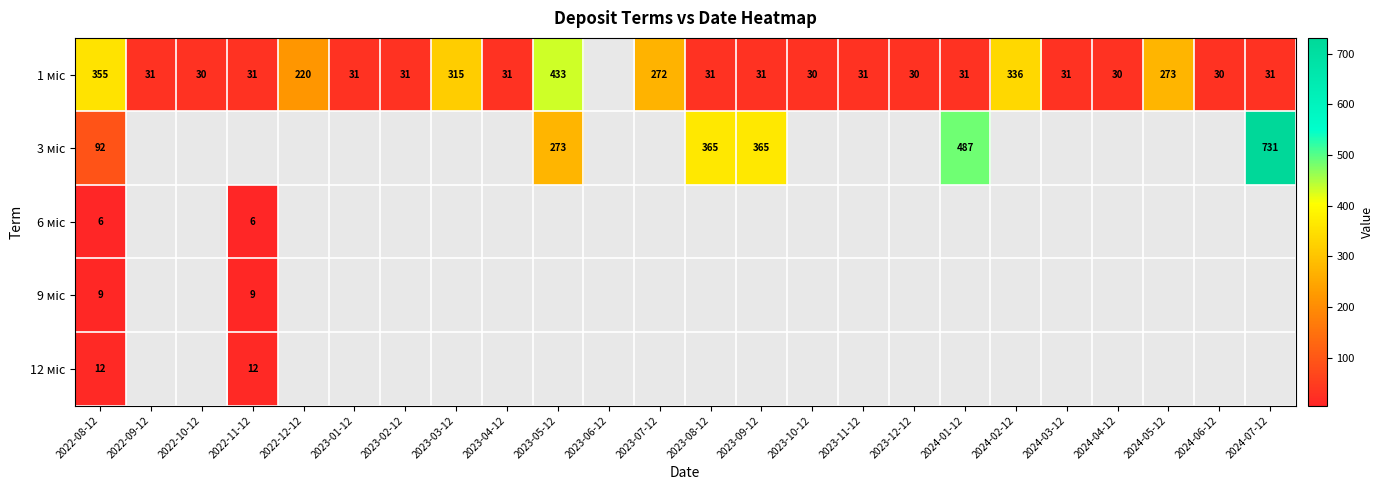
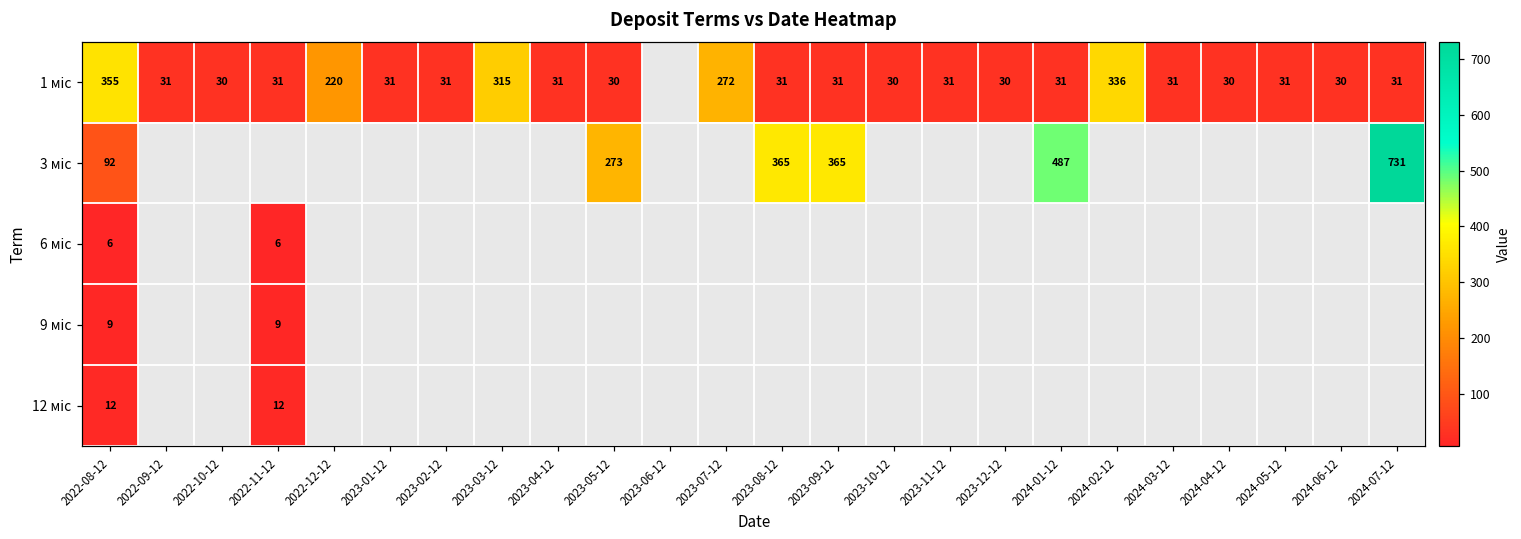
  {
    "1 міс": {
      "2022-08-12": 355,
      "2022-09-12": 31,
      "2022-10-12": 30,
      "2022-11-12": 31,
      "2022-12-12": 220,
      "2023-01-12": 31,
      "2023-02-12": 31,
      "2023-03-12": 315,
      "2023-04-12": 31,
-     "2023-05-12": 433,
+     "2023-05-12": 30,
      "2023-07-12": 272,
      "2023-08-12": 31,
      "2023-09-12": 31,
      "2023-10-12": 30,
      "2023-11-12": 31,
      "2023-12-12": 30,
      "2024-01-12": 31,
      "2024-02-12": 336,
      "2024-03-12": 31,
      "2024-04-12": 30,
-     "2024-05-12": 273,
+     "2024-05-12": 31,
      "2024-06-12": 30,
      "2024-07-12": 31
    },
    "3 міс": {
      "2022-08-12": 92,
      "2023-05-12": 273,
      "2023-08-12": 365,
      "2023-09-12": 365,
      "2024-01-12": 487,
      "2024-07-12": 731
    },
    "6 міс": {
      "2022-08-12": 6,
      "2022-11-12": 6
    },
    "9 міс": {
      "2022-08-12": 9,
      "2022-11-12": 9
    },
    "12 міс": {
      "2022-08-12": 12,
      "2022-11-12": 12
    }
  }
